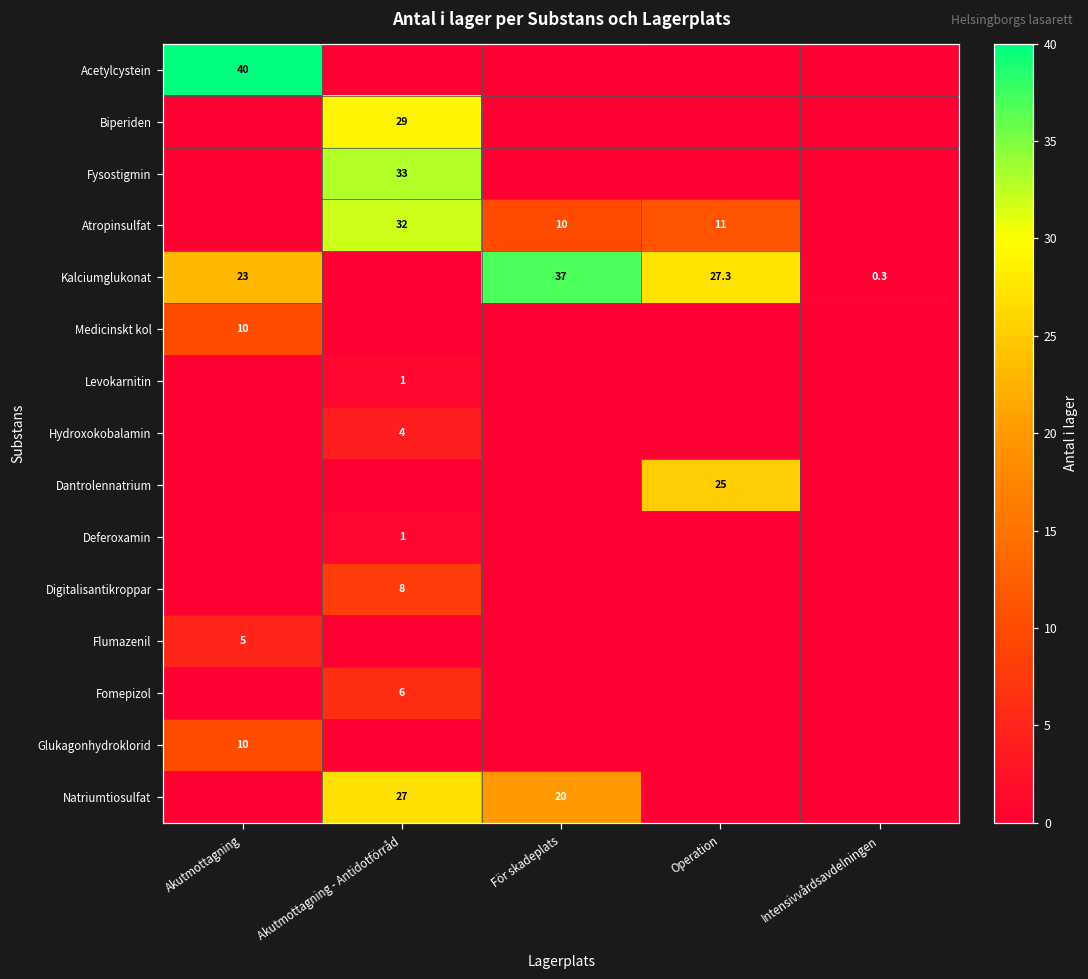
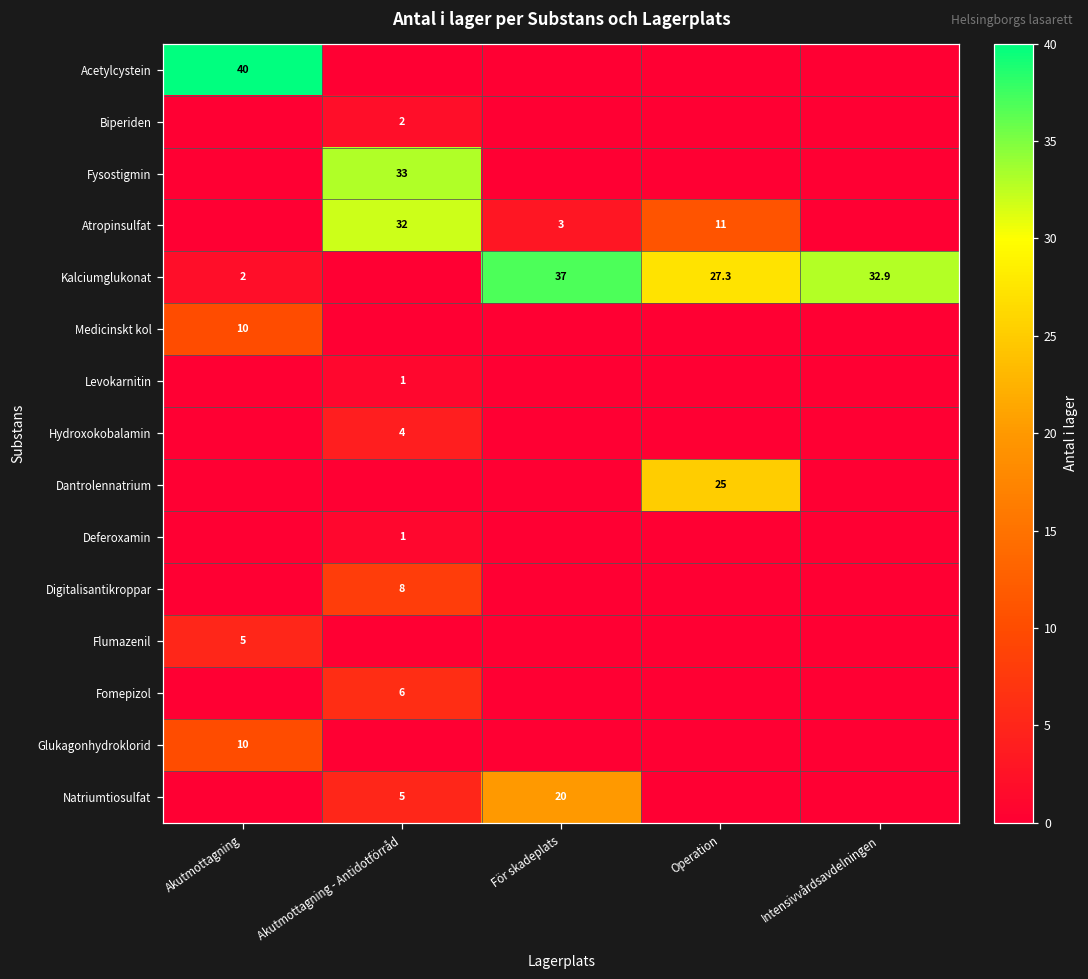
  {
    "Acetylcystein": {
      "Akutmottagning": 40
    },
    "Biperiden": {
-     "Akutmottagning - Antidotförråd": 29
+     "Akutmottagning - Antidotförråd": 2
    },
    "Fysostigmin": {
      "Akutmottagning - Antidotförråd": 33
    },
    "Atropinsulfat": {
      "Akutmottagning - Antidotförråd": 32,
-     "För skadeplats": 10,
+     "För skadeplats": 3,
      "Operation": 11
    },
    "Kalciumglukonat": {
-     "Akutmottagning": 23,
+     "Akutmottagning": 2,
      "För skadeplats": 37,
      "Operation": 27.3,
-     "Intensivvårdsavdelningen": 0.3
+     "Intensivvårdsavdelningen": 32.9
    },
    "Medicinskt kol": {
      "Akutmottagning": 10
    },
    "Levokarnitin": {
      "Akutmottagning - Antidotförråd": 1
    },
    "Hydroxokobalamin": {
      "Akutmottagning - Antidotförråd": 4
    },
    "Dantrolennatrium": {
      "Operation": 25
    },
    "Deferoxamin": {
      "Akutmottagning - Antidotförråd": 1
    },
    "Digitalisantikroppar": {
      "Akutmottagning - Antidotförråd": 8
    },
    "Flumazenil": {
      "Akutmottagning": 5
    },
    "Fomepizol": {
      "Akutmottagning - Antidotförråd": 6
    },
    "Glukagonhydroklorid": {
      "Akutmottagning": 10
    },
    "Natriumtiosulfat": {
-     "Akutmottagning - Antidotförråd": 27,
+     "Akutmottagning - Antidotförråd": 5,
      "För skadeplats": 20
    }
  }
